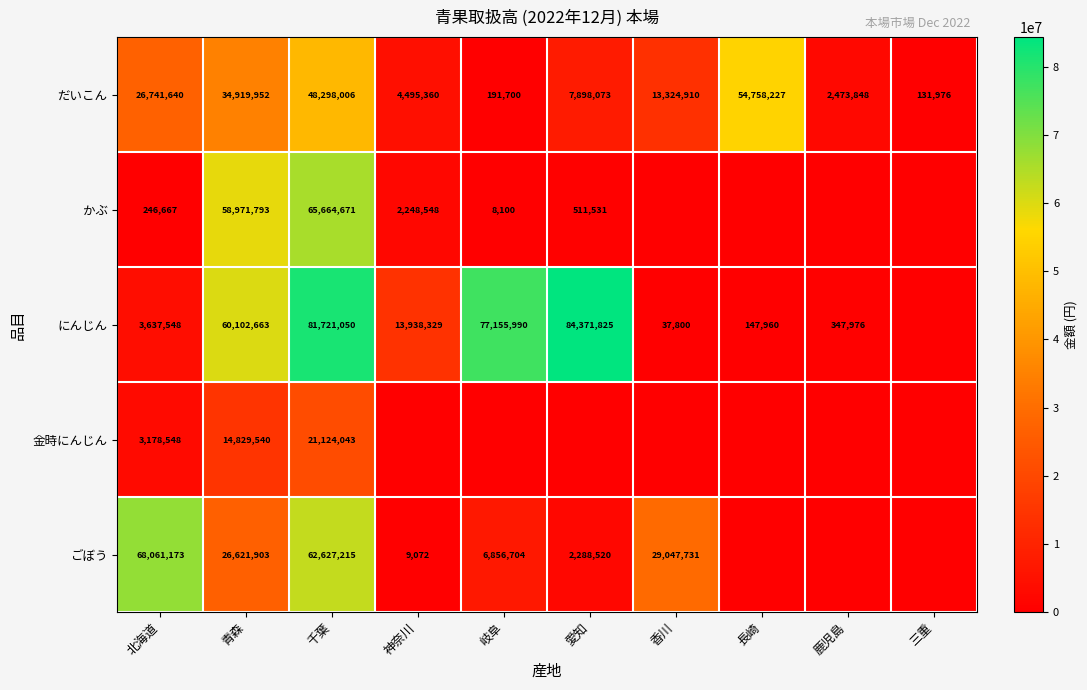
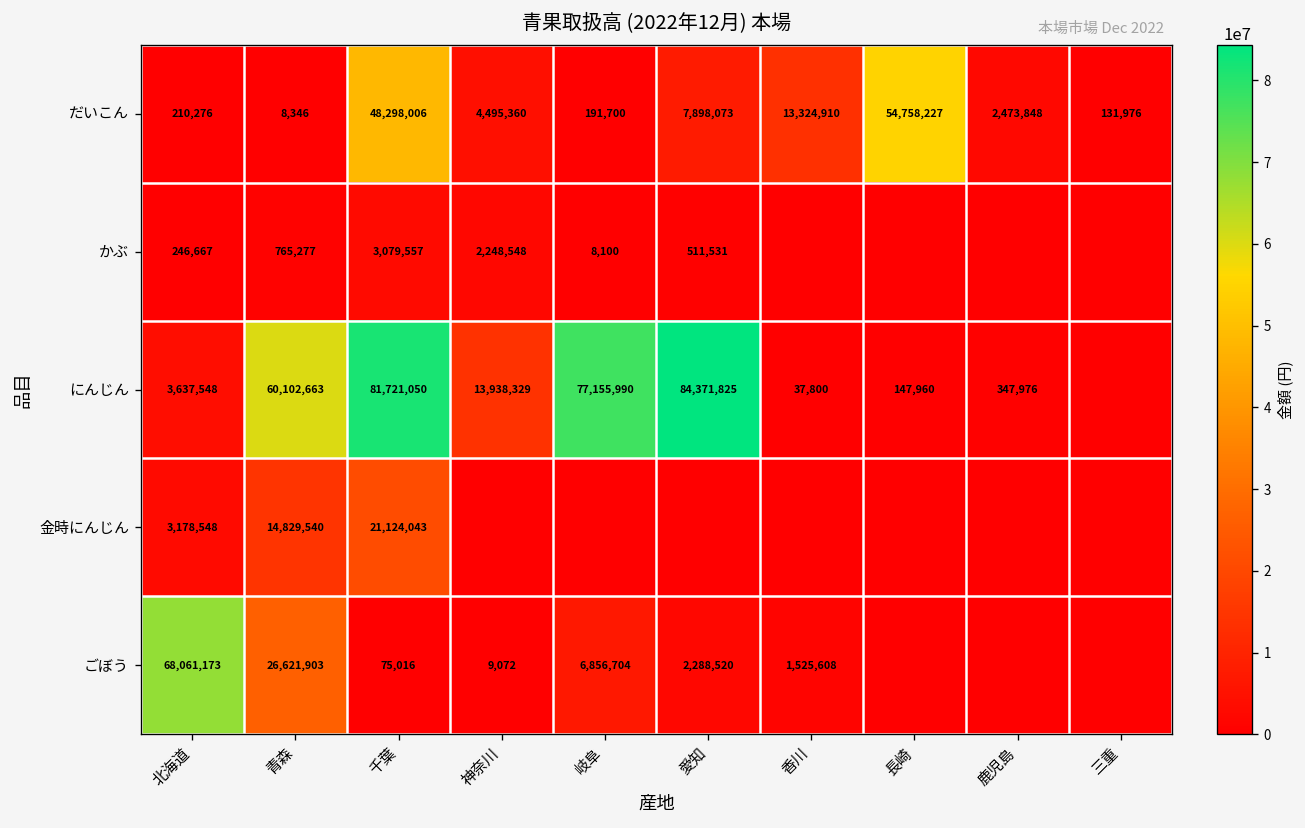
  {
    "だいこん": {
-     "北海道": "26,741,640",
-     "青森": "34,919,952",
+     "北海道": "210,276",
+     "青森": "8,346",
      "千葉": "48,298,006",
      "神奈川": "4,495,360",
      "岐阜": "191,700",
      "愛知": "7,898,073",
      "香川": "13,324,910",
      "長崎": "54,758,227",
      "鹿児島": "2,473,848",
      "三重": "131,976"
    },
    "かぶ": {
      "北海道": "246,667",
-     "青森": "58,971,793",
-     "千葉": "65,664,671",
+     "青森": "765,277",
+     "千葉": "3,079,557",
      "神奈川": "2,248,548",
      "岐阜": "8,100",
      "愛知": "511,531"
    },
    "にんじん": {
      "北海道": "3,637,548",
      "青森": "60,102,663",
      "千葉": "81,721,050",
      "神奈川": "13,938,329",
      "岐阜": "77,155,990",
      "愛知": "84,371,825",
      "香川": "37,800",
      "長崎": "147,960",
      "鹿児島": "347,976"
    },
    "金時にんじん": {
      "北海道": "3,178,548",
      "青森": "14,829,540",
      "千葉": "21,124,043"
    },
    "ごぼう": {
      "北海道": "68,061,173",
      "青森": "26,621,903",
-     "千葉": "62,627,215",
+     "千葉": "75,016",
      "神奈川": "9,072",
      "岐阜": "6,856,704",
      "愛知": "2,288,520",
-     "香川": "29,047,731"
+     "香川": "1,525,608"
    }
  }
